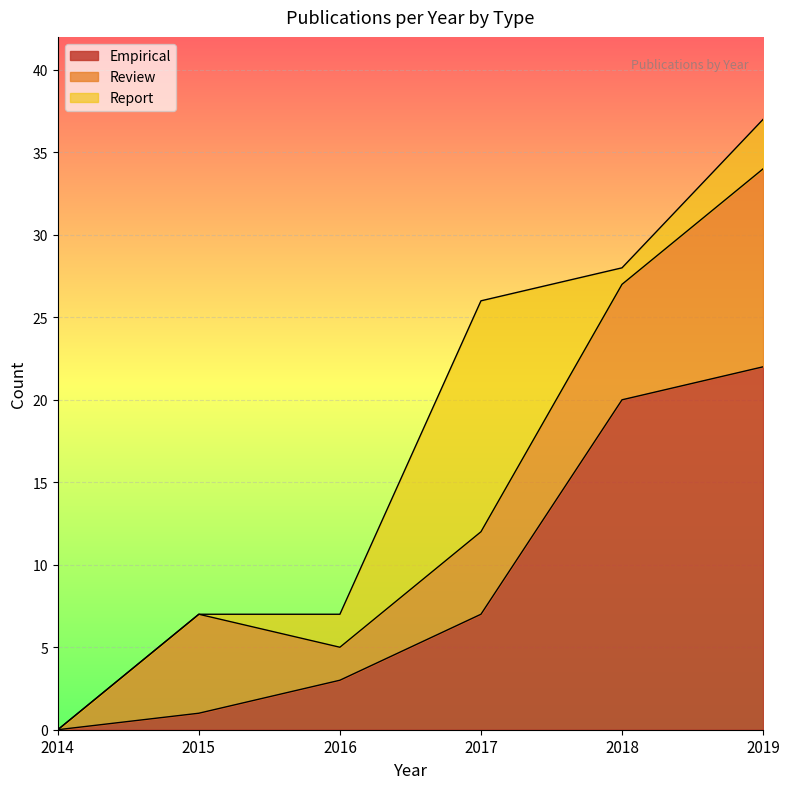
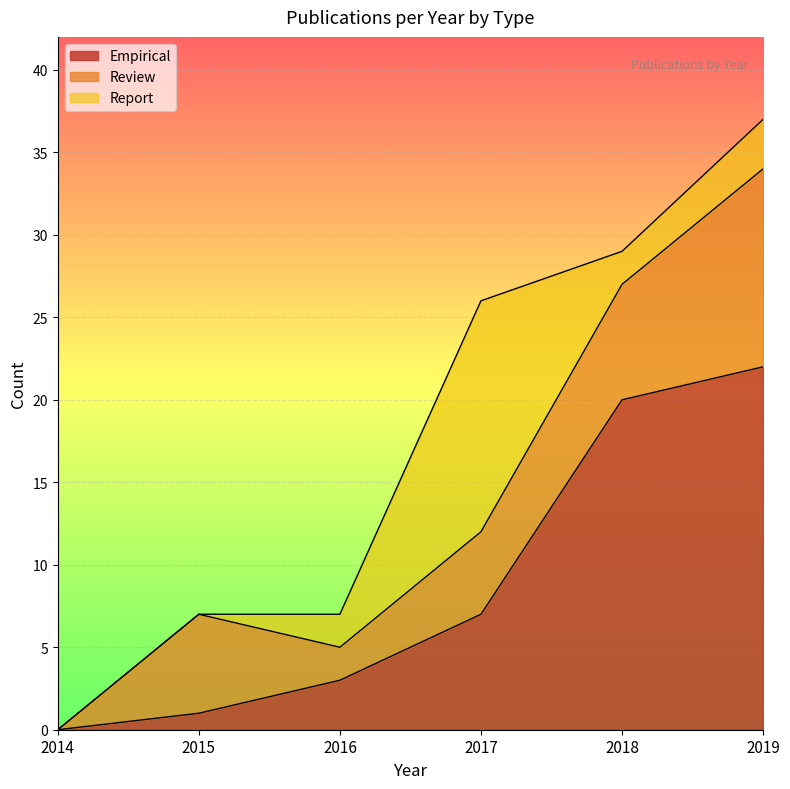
  {
    "Empirical": {
      "2015": 1,
      "2016": 3,
      "2017": 7,
      "2018": 20,
      "2019": 22
    },
    "Review": {
      "2016": 2,
      "2017": 5,
      "2018": 7,
      "2019": 12
    },
    "Report": {
      "2016": 2,
      "2017": 14,
-     "2018": 1,
+     "2018": 2,
      "2019": 3
    }
  }
